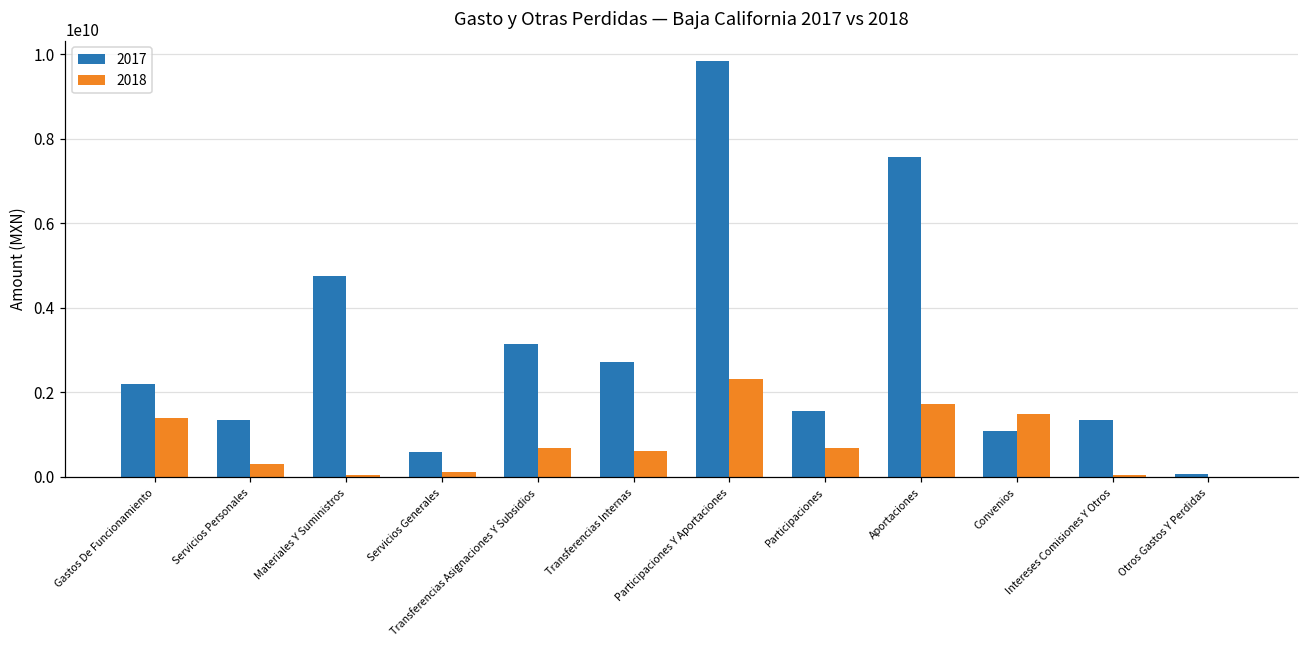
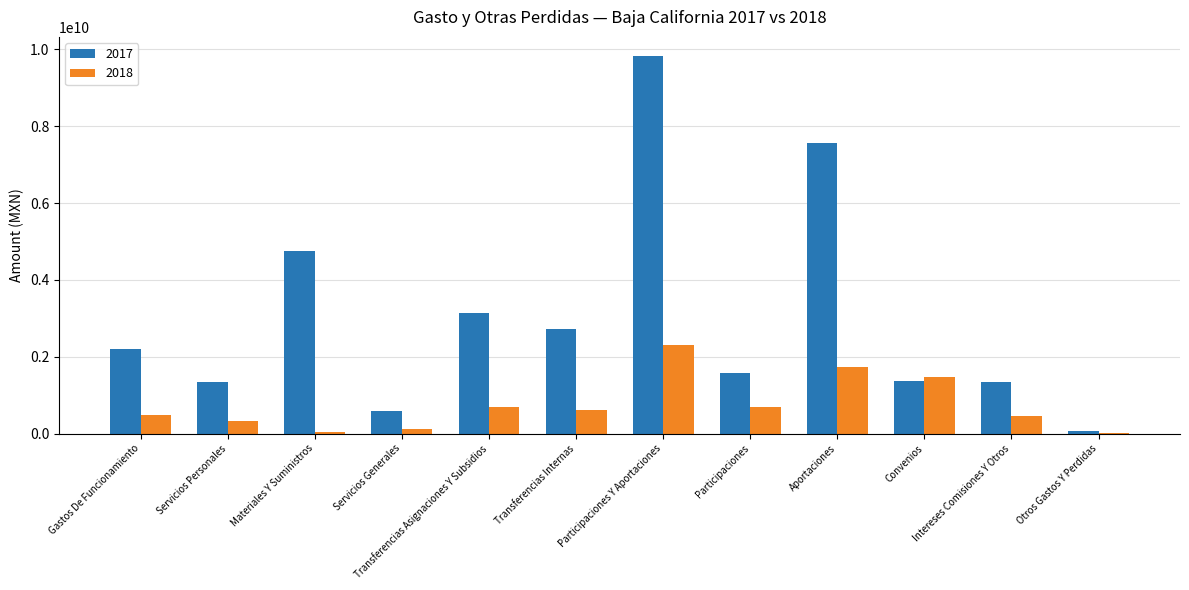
  {
    "2017": {
      "Gastos De Funcionamiento": 2200000000,
      "Servicios Personales": 1300000000,
      "Materiales Y Suministros": 4800000000,
      "Servicios Generales": 600000000,
      "Transferencias Asignaciones Y Subsidios": 3200000000,
      "Transferencias Internas": 2700000000,
      "Participaciones Y Aportaciones": 9800000000,
      "Participaciones": 1600000000,
      "Aportaciones": 7600000000,
-     "Convenios": 1100000000,
+     "Convenios": 1400000000,
      "Intereses Comisiones Y Otros": 1300000000
    },
    "2018": {
-     "Gastos De Funcionamiento": 1400000000,
+     "Gastos De Funcionamiento": 500000000,
      "Servicios Personales": 300000000,
      "Servicios Generales": 100000000,
      "Transferencias Asignaciones Y Subsidios": 700000000,
      "Transferencias Internas": 600000000,
      "Participaciones Y Aportaciones": 2300000000,
      "Participaciones": 700000000,
      "Aportaciones": 1700000000,
      "Convenios": 1500000000,
-     "Intereses Comisiones Y Otros": 0
+     "Intereses Comisiones Y Otros": 500000000
    }
  }
